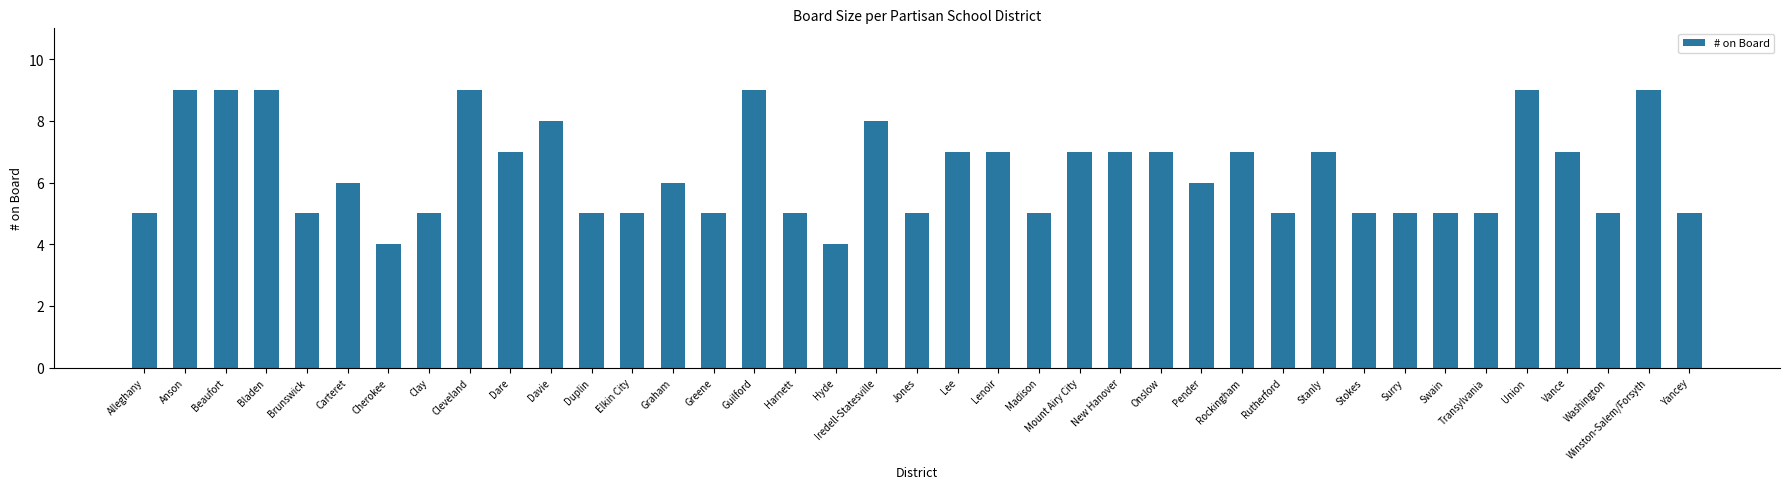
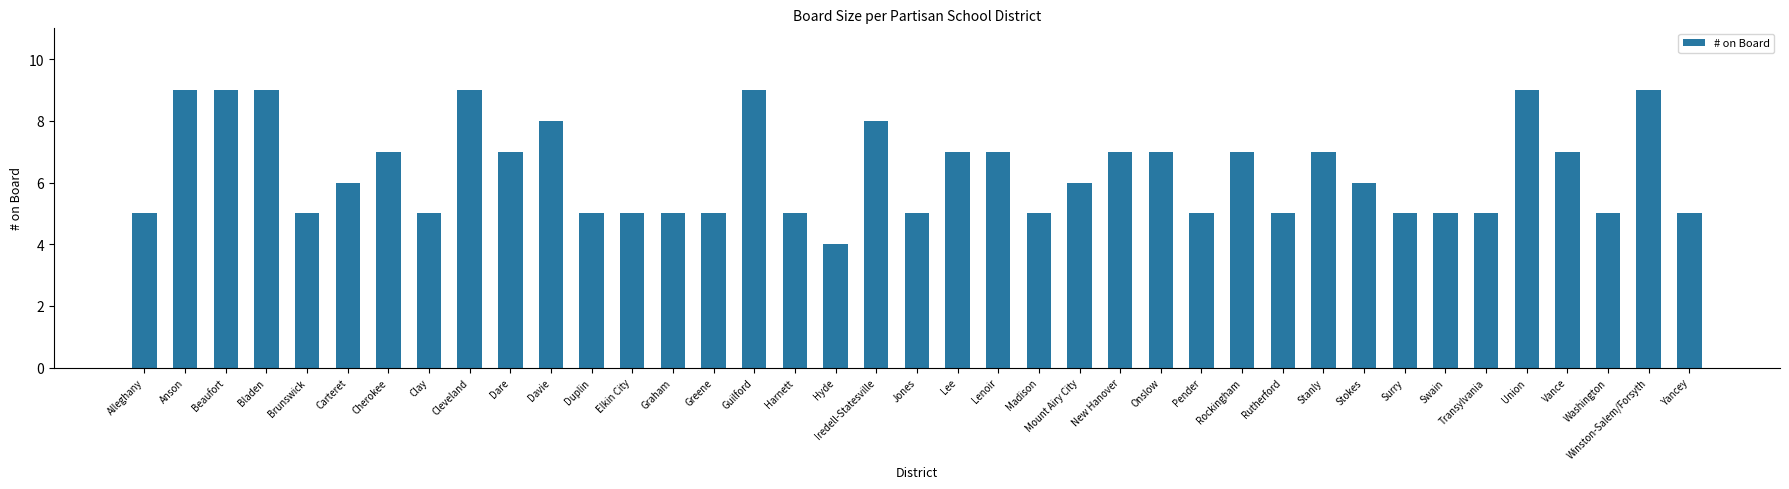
  {
    "Alleghany": 5,
    "Anson": 9,
    "Beaufort": 9,
    "Bladen": 9,
    "Brunswick": 5,
    "Carteret": 6,
-   "Cherokee": 4,
+   "Cherokee": 7,
    "Clay": 5,
    "Cleveland": 9,
    "Dare": 7,
    "Davie": 8,
    "Duplin": 5,
    "Elkin City": 5,
-   "Graham": 6,
+   "Graham": 5,
    "Greene": 5,
    "Guilford": 9,
    "Harnett": 5,
    "Hyde": 4,
    "Iredell-Statesville": 8,
    "Jones": 5,
    "Lee": 7,
    "Lenoir": 7,
    "Madison": 5,
-   "Mount Airy City": 7,
+   "Mount Airy City": 6,
    "New Hanover": 7,
    "Onslow": 7,
-   "Pender": 6,
+   "Pender": 5,
    "Rockingham": 7,
    "Rutherford": 5,
    "Stanly": 7,
-   "Stokes": 5,
+   "Stokes": 6,
    "Surry": 5,
    "Swain": 5,
    "Transylvania": 5,
    "Union": 9,
    "Vance": 7,
    "Washington": 5,
    "Winston-Salem/Forsyth": 9,
    "Yancey": 5
  }
